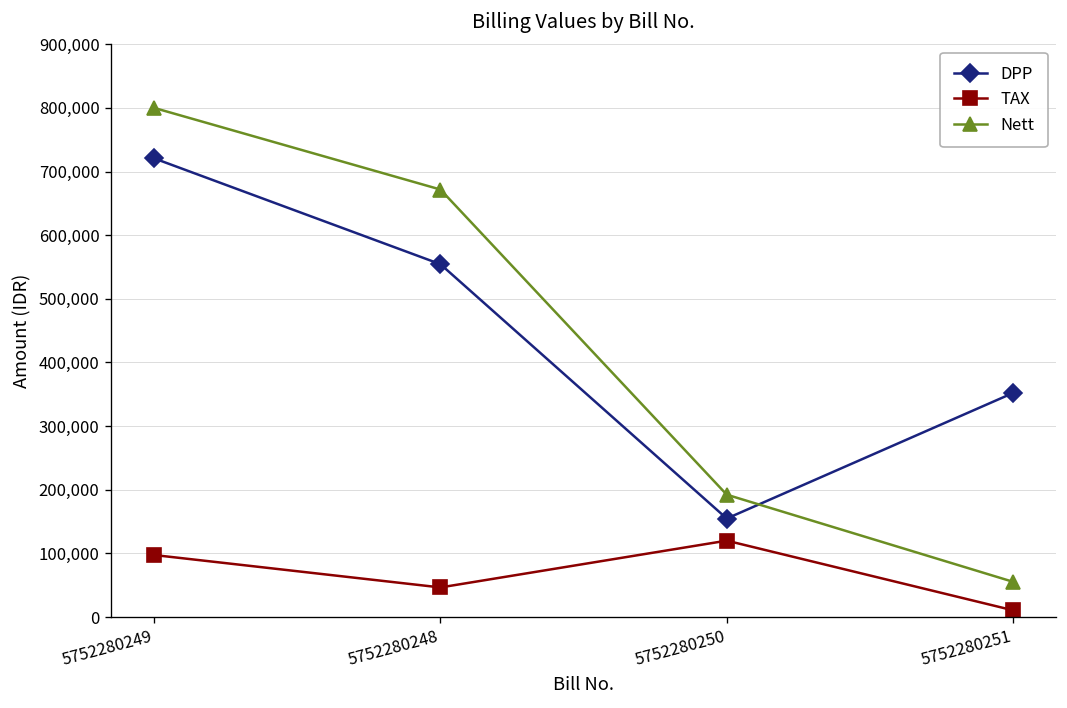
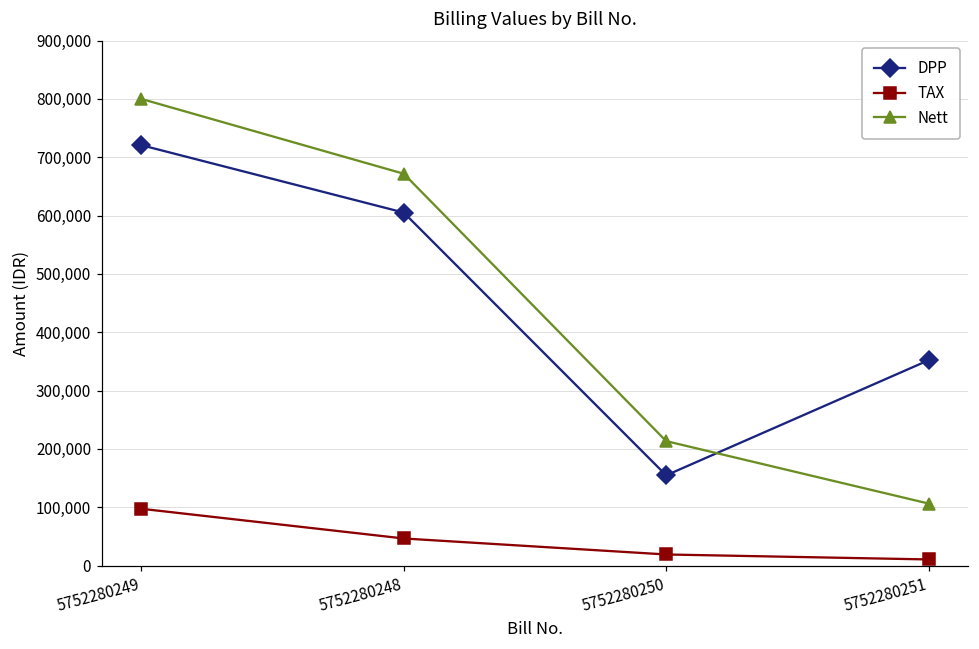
  {
    "DPP": {
      "5752280249": "720,000",
-     "5752280248": "550,000",
+     "5752280248": "610,000",
      "5752280250": "150,000",
      "5752280251": "350,000"
    },
    "TAX": {
      "5752280249": "100,000",
      "5752280248": "50,000",
-     "5752280250": "120,000",
+     "5752280250": "20,000",
      "5752280251": "10,000"
    },
    "Nett": {
      "5752280249": "800,000",
      "5752280248": "670,000",
-     "5752280250": "190,000",
-     "5752280251": "60,000"
+     "5752280250": "210,000",
+     "5752280251": "110,000"
    }
  }
